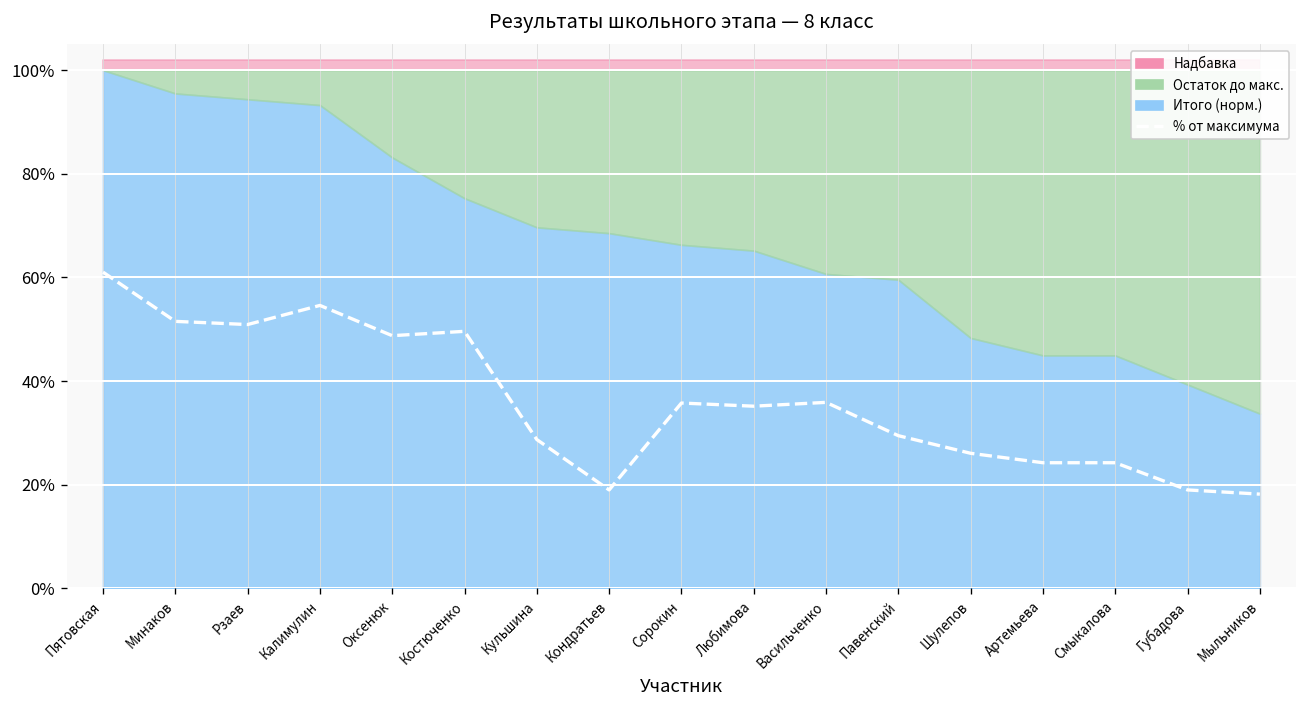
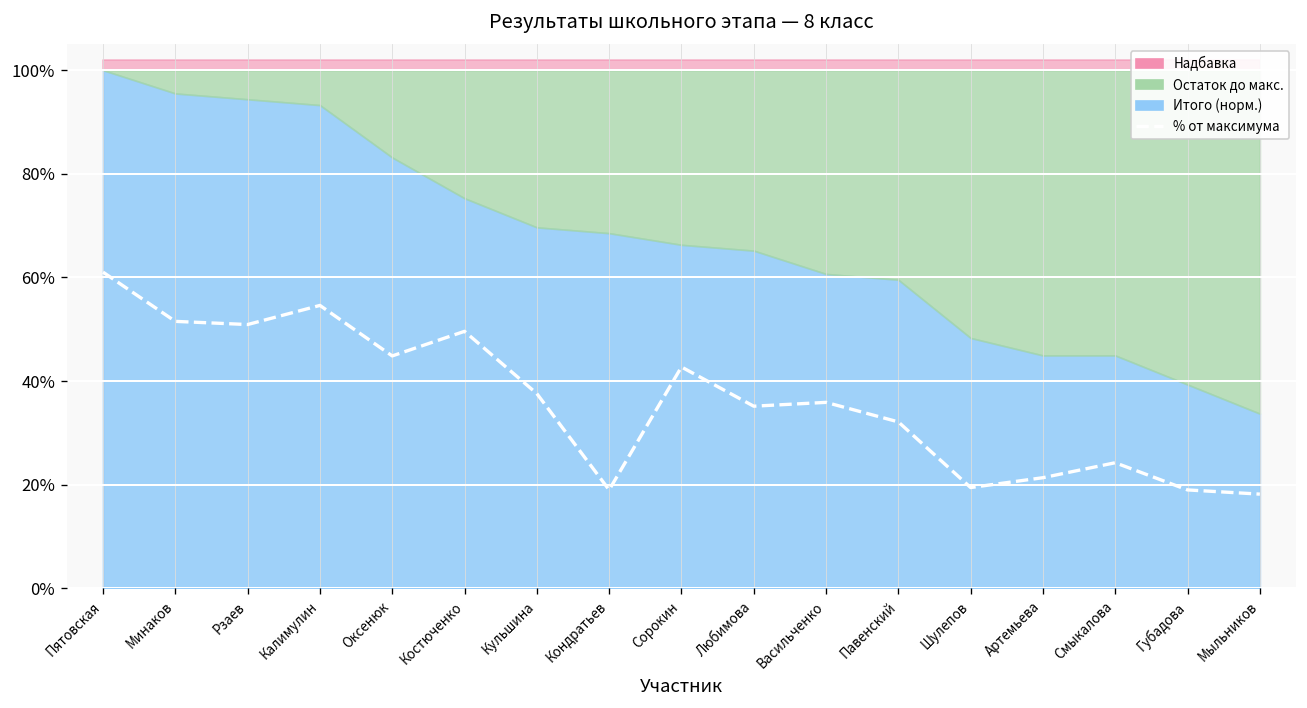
  {
    "% от максимума": {
      "Пятовская": "61%",
      "Минаков": "52%",
      "Рзаев": "51%",
      "Калимулин": "55%",
-     "Оксенюк": "49%",
+     "Оксенюк": "45%",
      "Костюченко": "50%",
-     "Кульшина": "29%",
+     "Кульшина": "38%",
      "Кондратьев": "19%",
-     "Сорокин": "36%",
+     "Сорокин": "43%",
      "Любимова": "35%",
      "Васильченко": "36%",
-     "Павенский": "29%",
-     "Шулепов": "26%",
-     "Артемьева": "24%",
+     "Павенский": "32%",
+     "Шулепов": "19%",
+     "Артемьева": "21%",
      "Смыкалова": "24%",
      "Губадова": "19%",
      "Мыльников": "18%"
    },
    "Итого (норм.)": {
      "Минаков": "96%",
      "Рзаев": "94%",
      "Калимулин": "93%",
      "Оксенюк": "83%",
      "Костюченко": "75%",
      "Кульшина": "70%",
      "Кондратьев": "69%",
      "Сорокин": "66%",
      "Любимова": "65%",
      "Васильченко": "61%",
      "Павенский": "60%",
      "Шулепов": "48%",
      "Артемьева": "45%",
      "Смыкалова": "45%",
      "Губадова": "39%",
      "Мыльников": "34%"
    },
    "Остаток до макс.": {
      "Минаков": "4%",
      "Рзаев": "6%",
      "Калимулин": "7%",
      "Оксенюк": "17%",
      "Костюченко": "25%",
      "Кульшина": "30%",
      "Кондратьев": "31%",
      "Сорокин": "34%",
      "Любимова": "35%",
      "Васильченко": "39%",
      "Павенский": "40%",
      "Шулепов": "52%",
      "Артемьева": "55%",
      "Смыкалова": "55%"
    }
  }
